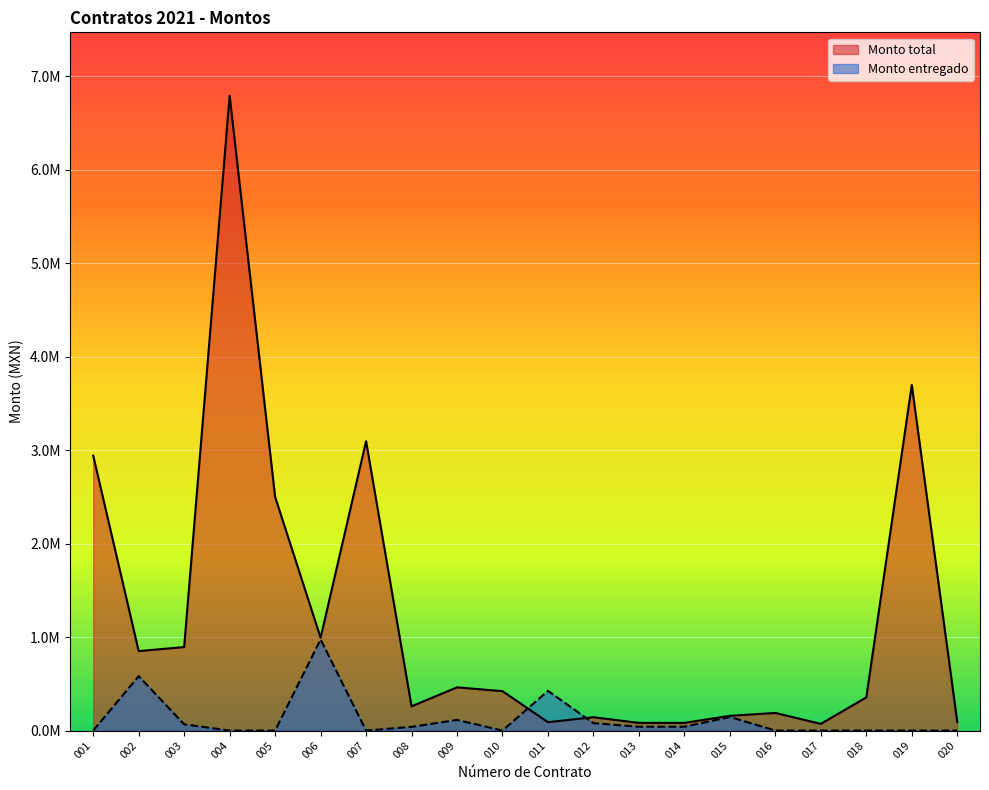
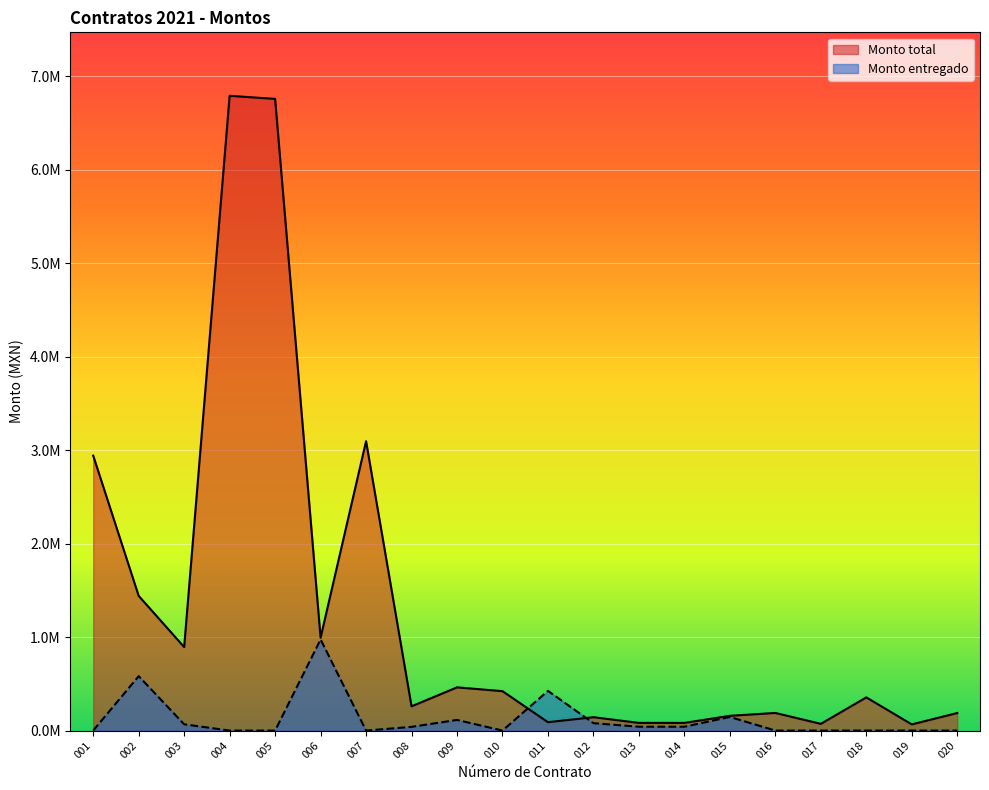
  {
    "Monto total": {
      "001": 2900000,
-     "002": 800000,
+     "002": 1400000,
      "003": 900000,
      "004": 6800000,
-     "005": 2500000,
+     "005": 6800000,
      "007": 3100000,
      "008": 300000,
      "009": 500000,
      "010": 400000,
      "011": 100000,
      "012": 100000,
      "013": 100000,
      "014": 100000,
      "016": 200000,
      "017": 100000,
      "018": 400000,
-     "019": 3700000,
-     "020": 100000
+     "019": 100000,
+     "020": 200000
    },
    "Monto entregado": {
      "001": 0,
      "002": 600000,
      "003": 100000,
      "004": 0,
      "005": 0,
      "007": 0,
      "008": 0,
      "009": 100000,
      "010": 0,
      "011": 400000,
      "012": 100000,
      "013": 0,
      "014": 0,
      "016": 0,
      "017": 0,
      "018": 0,
      "019": 0,
      "020": 0
    }
  }
